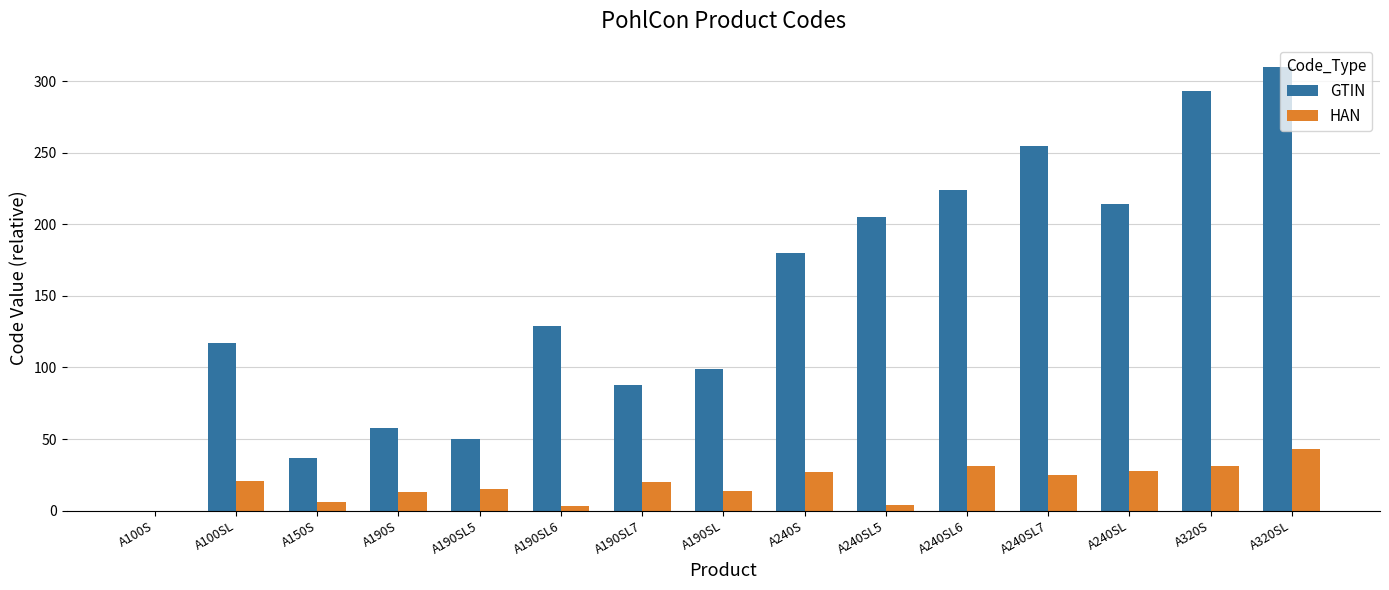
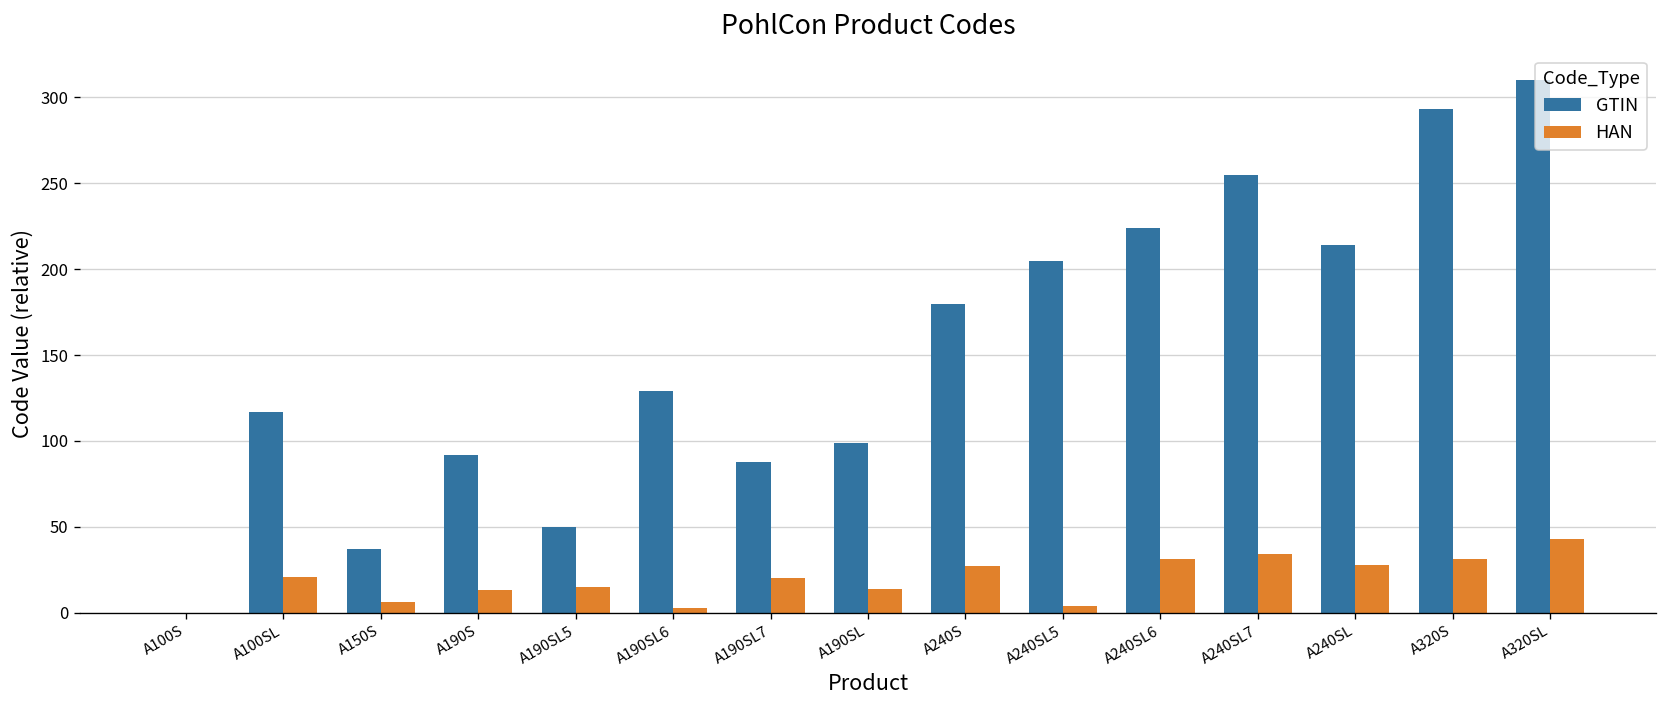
  {
    "GTIN": {
      "A100S": 0,
      "A100SL": 117,
      "A150S": 37,
-     "A190S": 58,
+     "A190S": 92,
      "A190SL5": 50,
      "A190SL6": 129,
      "A190SL7": 88,
      "A190SL": 99,
      "A240S": 180,
      "A240SL5": 205,
      "A240SL6": 224,
      "A240SL7": 255,
      "A240SL": 214,
      "A320S": 293,
      "A320SL": 310
    },
    "HAN": {
      "A100S": 0,
      "A100SL": 21,
      "A150S": 6,
      "A190S": 13,
      "A190SL5": 15,
      "A190SL6": 3,
      "A190SL7": 20,
      "A190SL": 14,
      "A240S": 27,
      "A240SL5": 4,
      "A240SL6": 31,
-     "A240SL7": 25,
+     "A240SL7": 34,
      "A240SL": 28,
      "A320S": 31,
      "A320SL": 43
    }
  }
